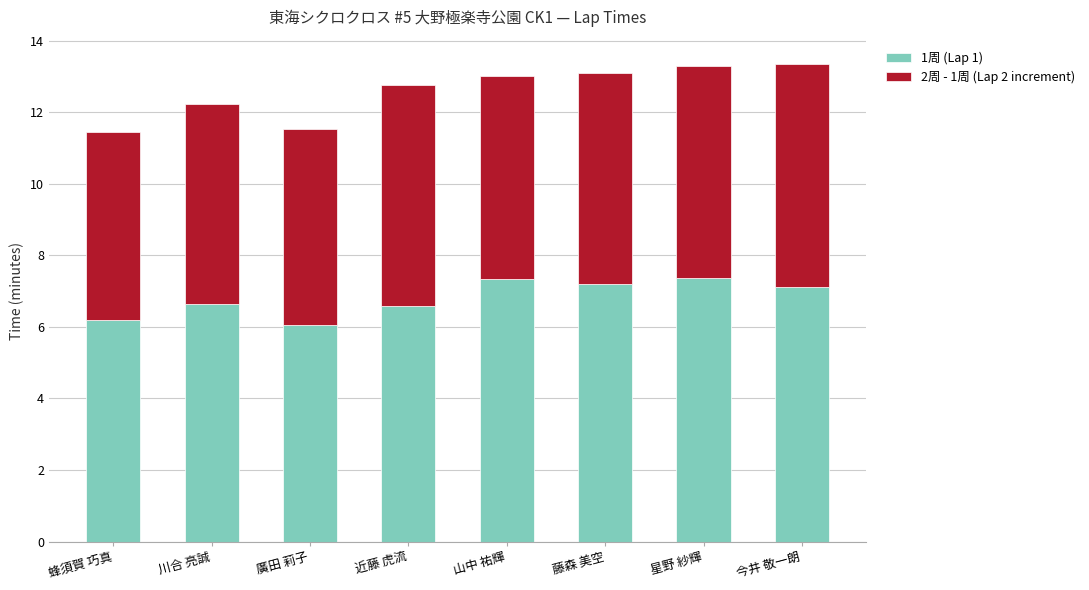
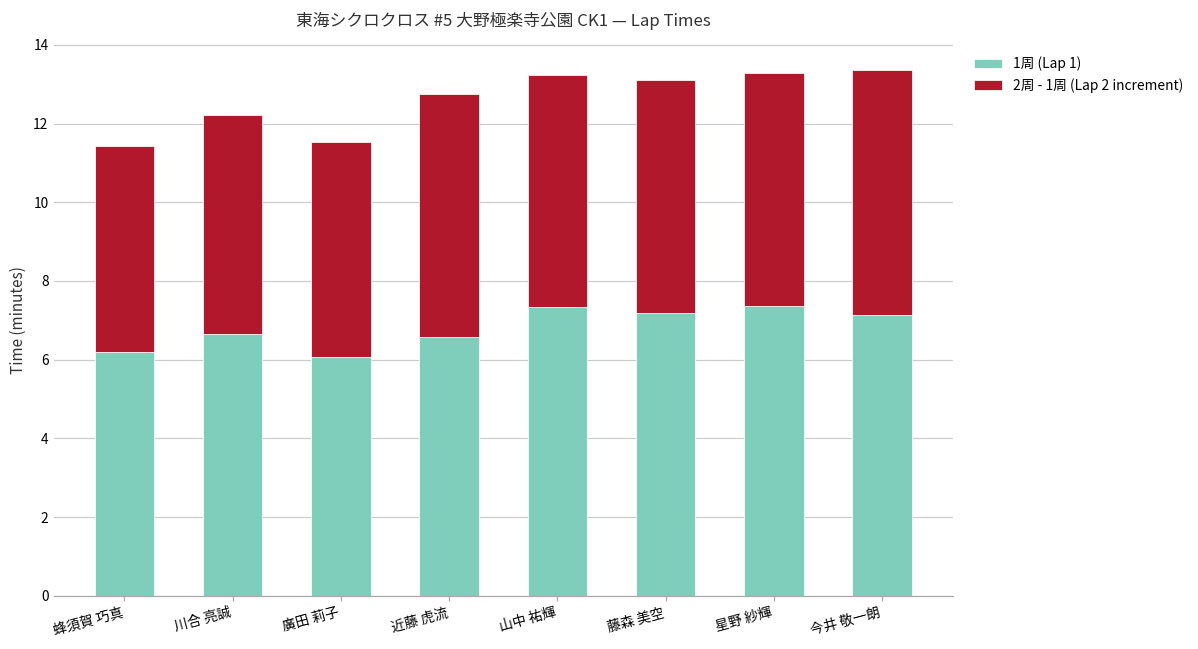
  {
    "1周 (Lap 1)": {
      "蜂須賀 巧真": 6.2,
      "川合 亮誠": 6.7,
      "廣田 莉子": 6.1,
      "近藤 虎流": 6.6,
      "山中 祐輝": 7.3,
      "藤森 美空": 7.2,
      "星野 紗輝": 7.4,
      "今井 敬一朗": 7.1
    },
    "2周 - 1周 (Lap 2 increment)": {
      "蜂須賀 巧真": 5.2,
      "川合 亮誠": 5.6,
      "廣田 莉子": 5.5,
      "近藤 虎流": 6.2,
-     "山中 祐輝": 5.7,
+     "山中 祐輝": 5.9,
      "藤森 美空": 5.9,
      "星野 紗輝": 5.9,
      "今井 敬一朗": 6.2
    }
  }
